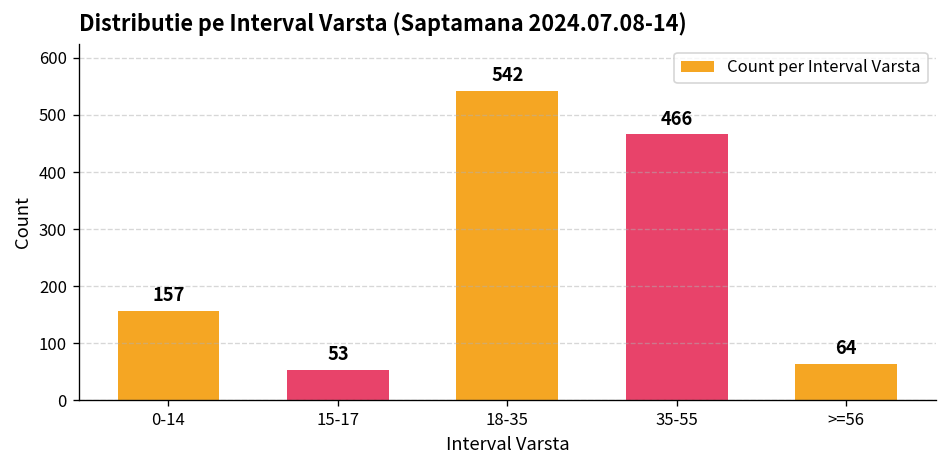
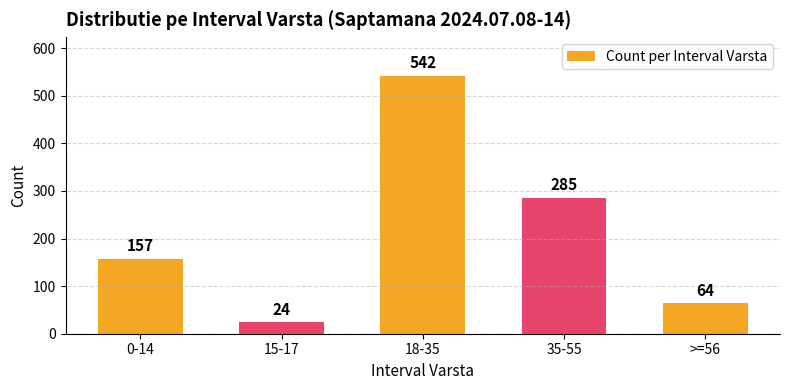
  {
    "0-14": 157,
-   "15-17": 53,
+   "15-17": 24,
    "18-35": 542,
-   "35-55": 466,
+   "35-55": 285,
    ">=56": 64
  }
